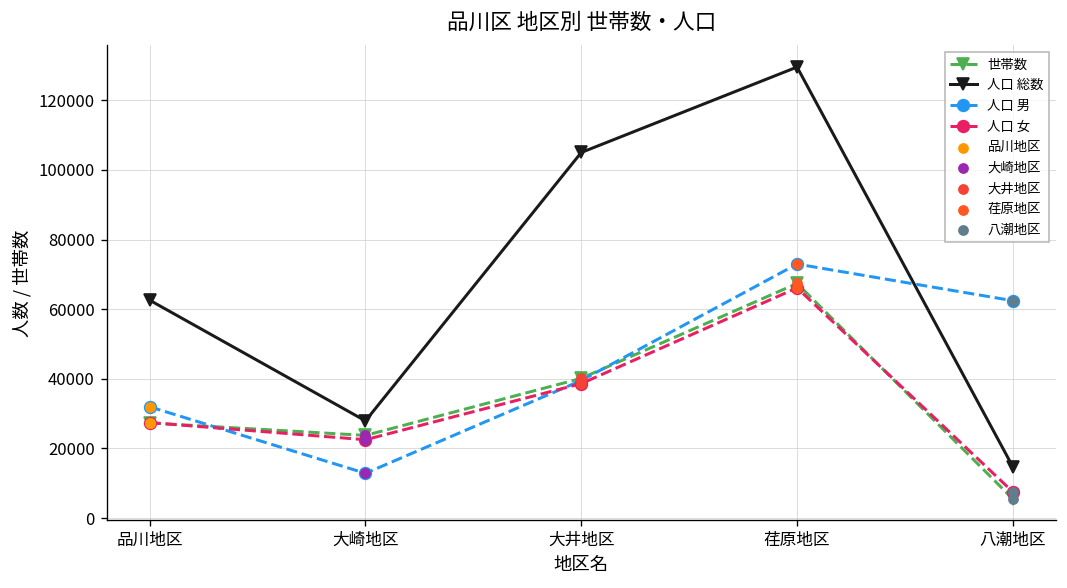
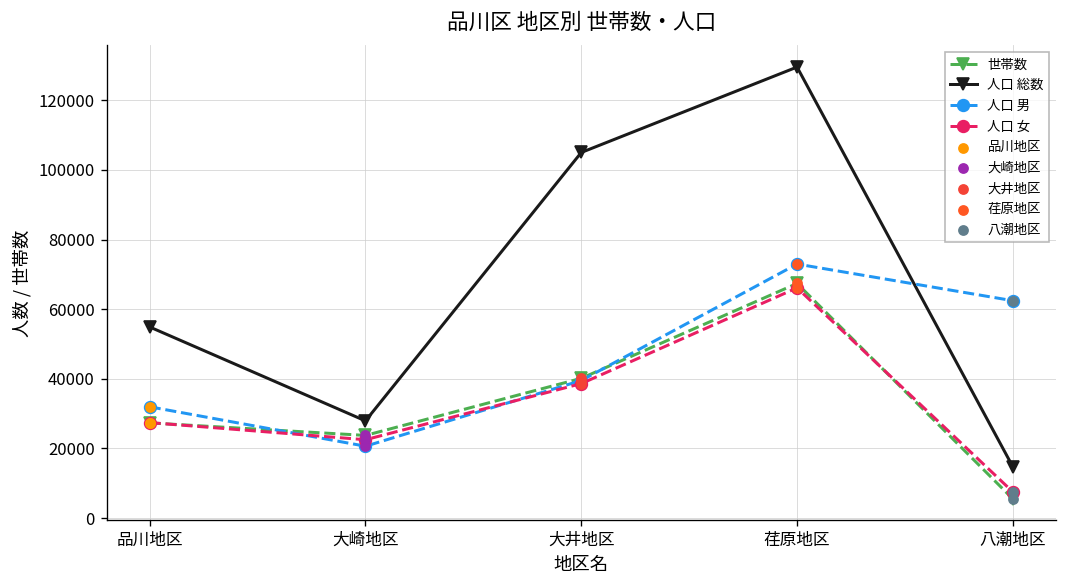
  {
    "人口 総数": {
-     "品川地区": 63000,
+     "品川地区": 55000,
      "大崎地区": 28000,
      "大井地区": 105000,
      "荏原地区": 130000,
      "八潮地区": 15000
    },
    "人口 男": {
-     "大崎地区": 13000
+     "大崎地区": 21000
    }
  }
